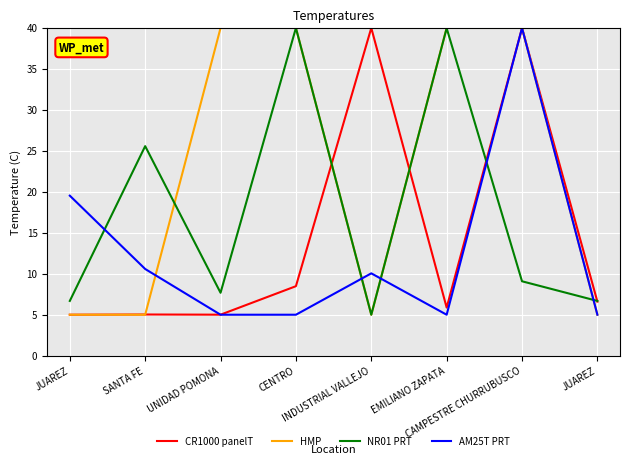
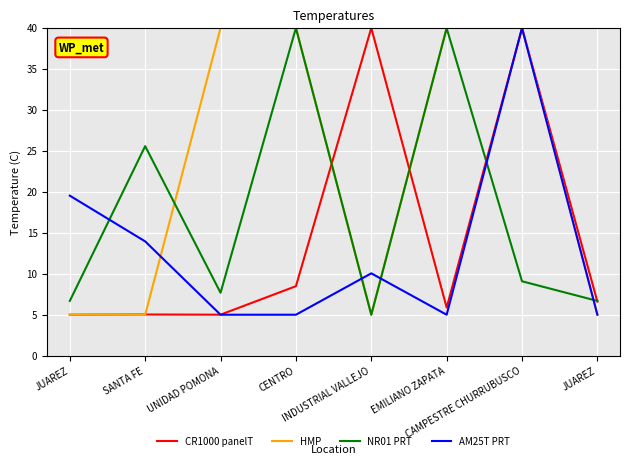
  {
    "CR1000 panelT": {
      "CENTRO": 8,
      "INDUSTRIAL VALLEJO": 40,
      "EMILIANO ZAPATA": 6
    },
    "HMP": {
      "UNIDAD POMONA": 40
    },
    "NR01 PRT": {
      "SANTA FE": 26,
      "UNIDAD POMONA": 8,
      "CAMPESTRE CHURRUBUSCO": 9
    },
    "AM25T PRT": {
-     "SANTA FE": 11,
+     "SANTA FE": 14,
      "CENTRO": 5,
      "INDUSTRIAL VALLEJO": 10,
      "EMILIANO ZAPATA": 5
    }
  }
